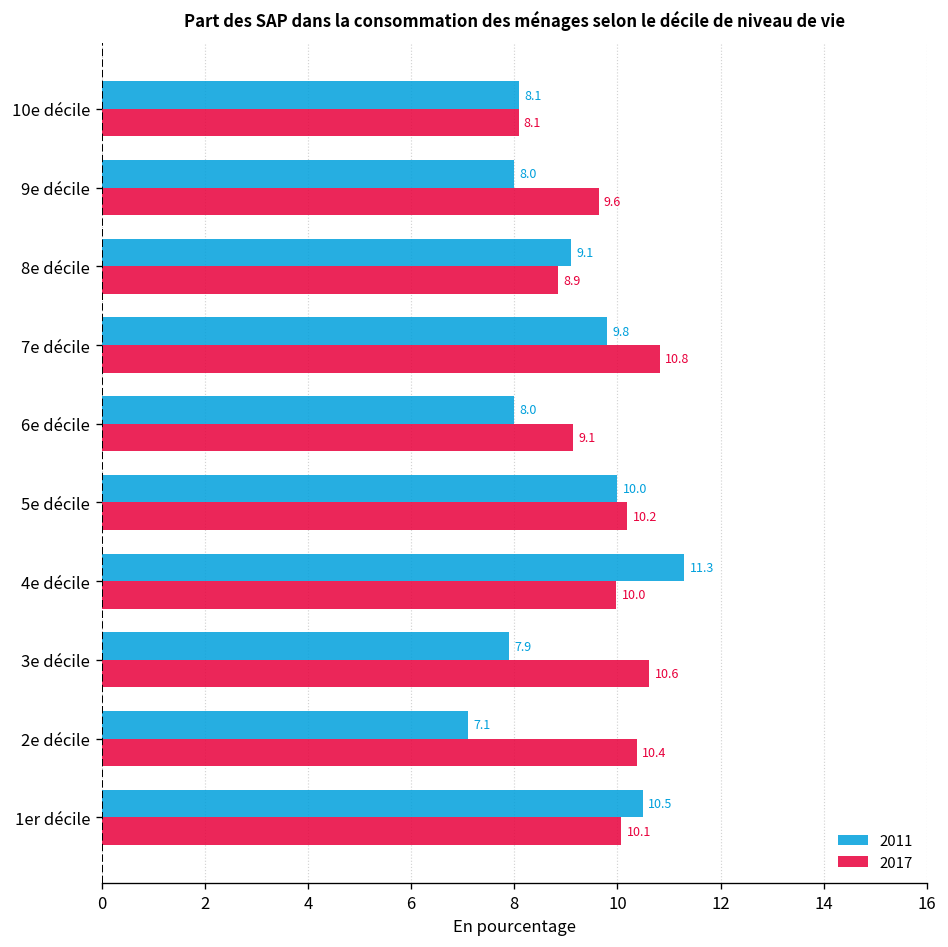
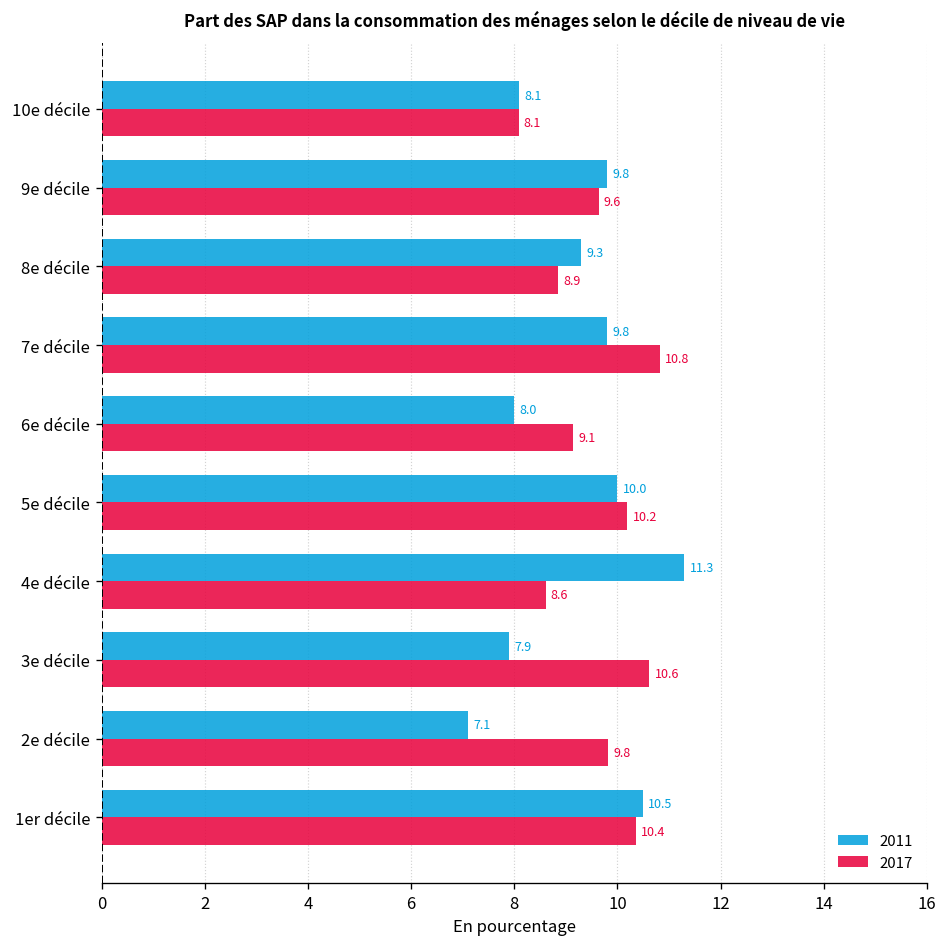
  {
    "2011": {
      "10e décile": 8.1,
-     "9e décile": 8.0,
-     "8e décile": 9.1,
+     "9e décile": 9.8,
+     "8e décile": 9.3,
      "7e décile": 9.8,
      "6e décile": 8.0,
      "5e décile": 10.0,
      "4e décile": 11.3,
      "3e décile": 7.9,
      "2e décile": 7.1,
      "1er décile": 10.5
    },
    "2017": {
      "10e décile": 8.1,
      "9e décile": 9.6,
      "8e décile": 8.9,
      "7e décile": 10.8,
      "6e décile": 9.1,
      "5e décile": 10.2,
-     "4e décile": 10.0,
+     "4e décile": 8.6,
      "3e décile": 10.6,
-     "2e décile": 10.4,
-     "1er décile": 10.1
+     "2e décile": 9.8,
+     "1er décile": 10.4
    }
  }
